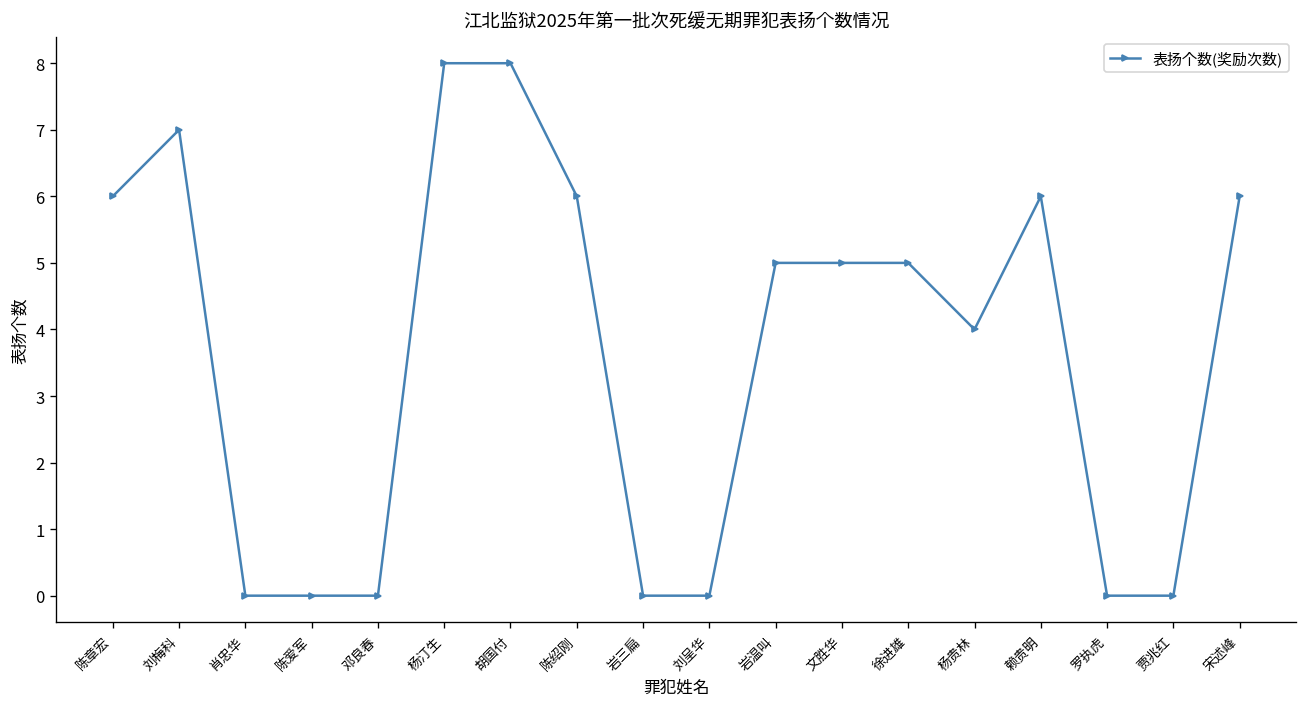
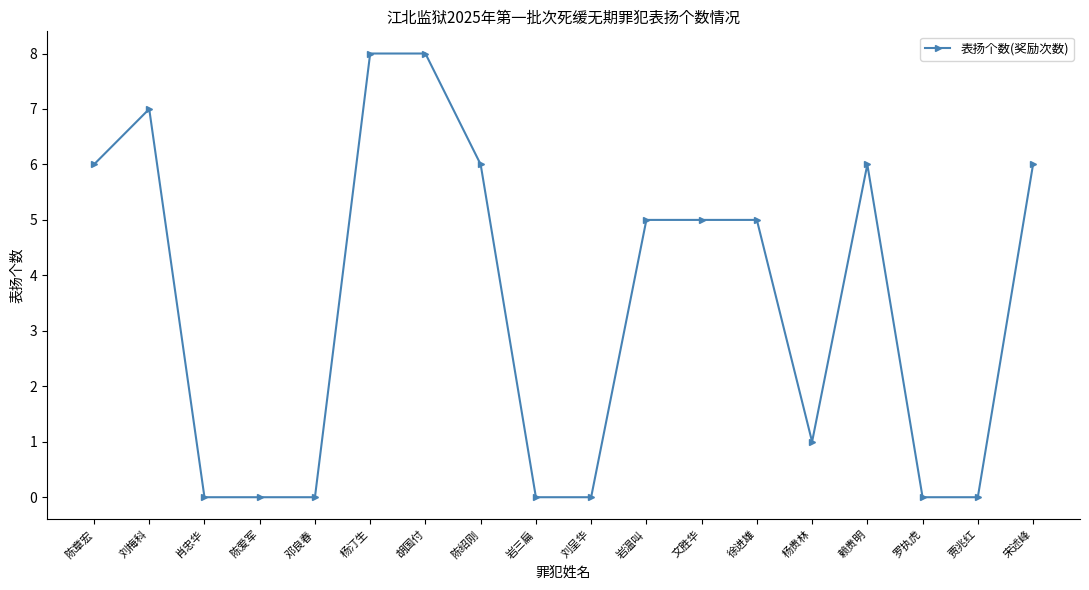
  {
    "陈章宏": 6,
    "刘梅科": 7,
    "肖忠华": 0,
    "陈爱军": 0,
    "邓良春": 0,
    "杨汀生": 8,
    "胡国付": 8,
    "陈绍刚": 6,
    "岩三扁": 0,
    "刘呈华": 0,
    "岩温叫": 5,
    "文胜华": 5,
    "徐进雄": 5,
-   "杨贵林": 4,
+   "杨贵林": 1,
    "赖贵明": 6,
    "罗执虎": 0,
    "贾兆红": 0,
    "宋述峰": 6
  }
